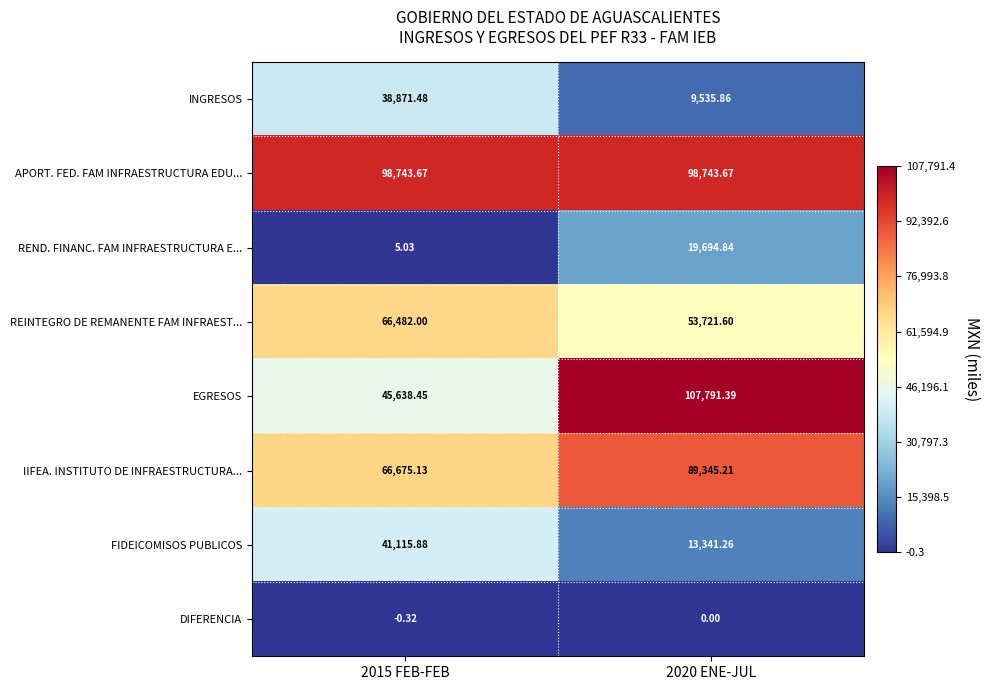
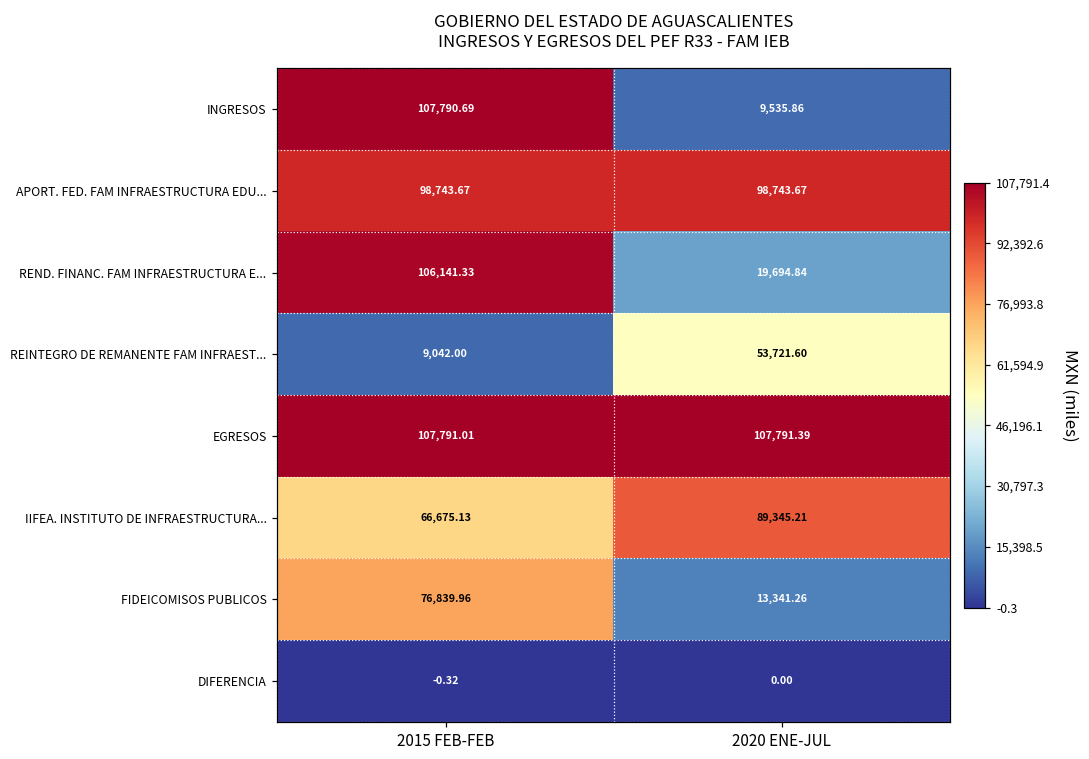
  {
    "INGRESOS": {
-     "2015 FEB-FEB": "38,871.48",
+     "2015 FEB-FEB": "107,790.69",
      "2020 ENE-JUL": "9,535.86"
    },
    "APORT. FED. FAM INFRAESTRUCTURA EDU...": {
      "2015 FEB-FEB": "98,743.67",
      "2020 ENE-JUL": "98,743.67"
    },
    "REND. FINANC. FAM INFRAESTRUCTURA E...": {
-     "2015 FEB-FEB": "5.03",
+     "2015 FEB-FEB": "106,141.33",
      "2020 ENE-JUL": "19,694.84"
    },
    "REINTEGRO DE REMANENTE FAM INFRAEST...": {
-     "2015 FEB-FEB": "66,482.00",
+     "2015 FEB-FEB": "9,042.00",
      "2020 ENE-JUL": "53,721.60"
    },
    "EGRESOS": {
-     "2015 FEB-FEB": "45,638.45",
+     "2015 FEB-FEB": "107,791.01",
      "2020 ENE-JUL": "107,791.39"
    },
    "IIFEA. INSTITUTO DE INFRAESTRUCTURA...": {
      "2015 FEB-FEB": "66,675.13",
      "2020 ENE-JUL": "89,345.21"
    },
    "FIDEICOMISOS PUBLICOS": {
-     "2015 FEB-FEB": "41,115.88",
+     "2015 FEB-FEB": "76,839.96",
      "2020 ENE-JUL": "13,341.26"
    },
    "DIFERENCIA": {
      "2015 FEB-FEB": "-0.32",
      "2020 ENE-JUL": "0.00"
    }
  }
